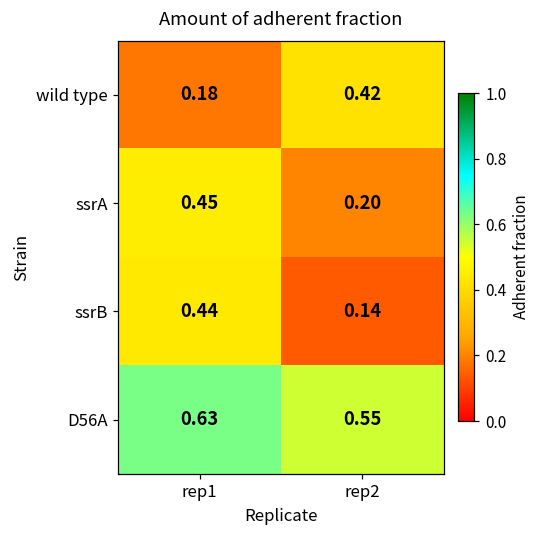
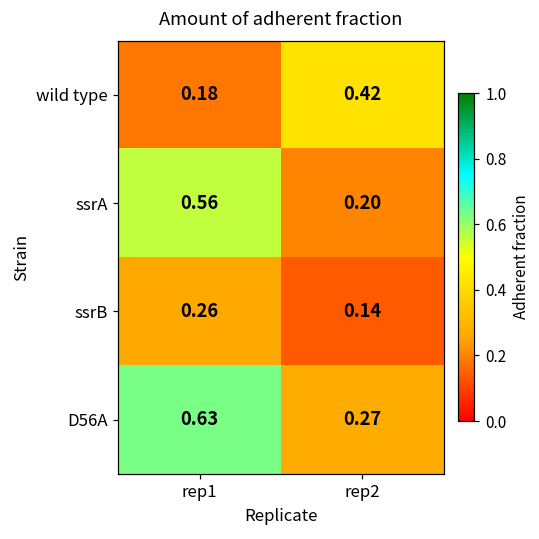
  {
    "wild type": {
      "rep1": 0.18,
      "rep2": 0.42
    },
    "ssrA": {
-     "rep1": 0.45,
+     "rep1": 0.56,
      "rep2": 0.20
    },
    "ssrB": {
-     "rep1": 0.44,
+     "rep1": 0.26,
      "rep2": 0.14
    },
    "D56A": {
      "rep1": 0.63,
-     "rep2": 0.55
+     "rep2": 0.27
    }
  }
